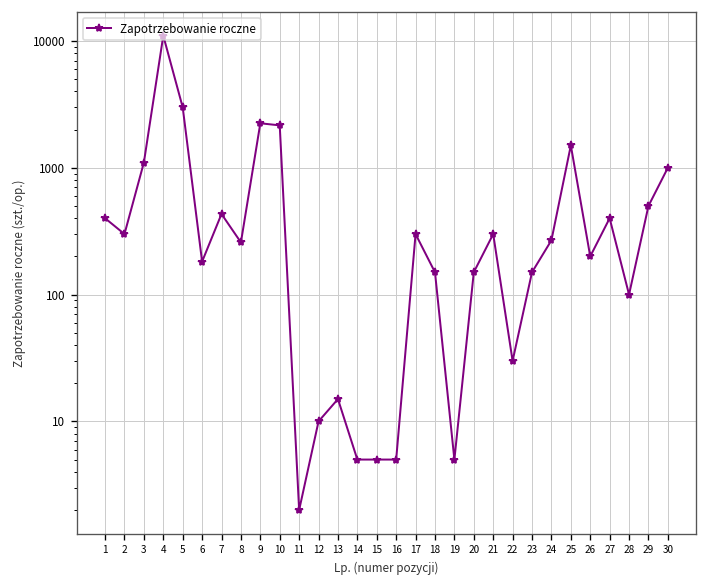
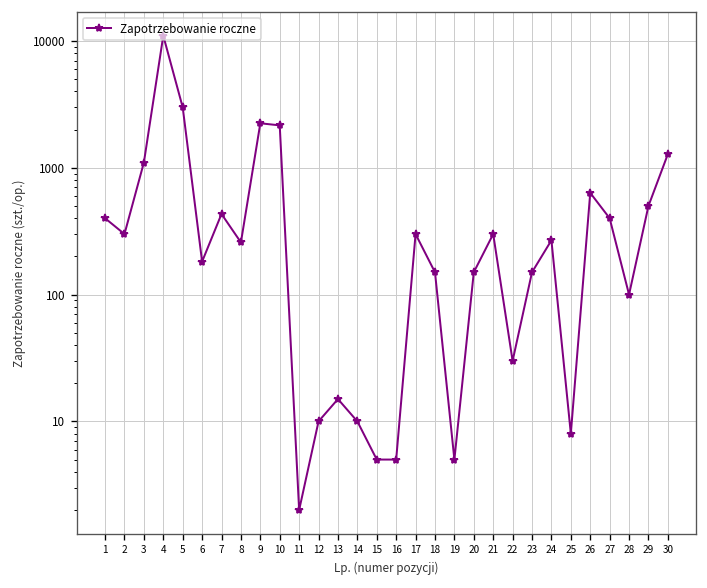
  {
    "1": 400,
    "2": 300,
    "3": 1100,
    "5": 3000,
    "6": 180,
    "7": 430,
    "8": 260,
    "9": 2200,
    "10": 2200,
    "11": 2,
    "12": 10,
    "13": 15,
-   "14": 5,
+   "14": 10,
    "15": 5,
    "16": 5,
    "17": 300,
    "18": 150,
    "19": 5,
    "20": 150,
    "21": 300,
    "22": 30,
    "23": 150,
    "24": 270,
-   "25": 1500,
-   "26": 200,
+   "25": 8,
+   "26": 600,
    "27": 400,
    "28": 100,
    "29": 500,
-   "30": 1000
+   "30": 1300
  }
